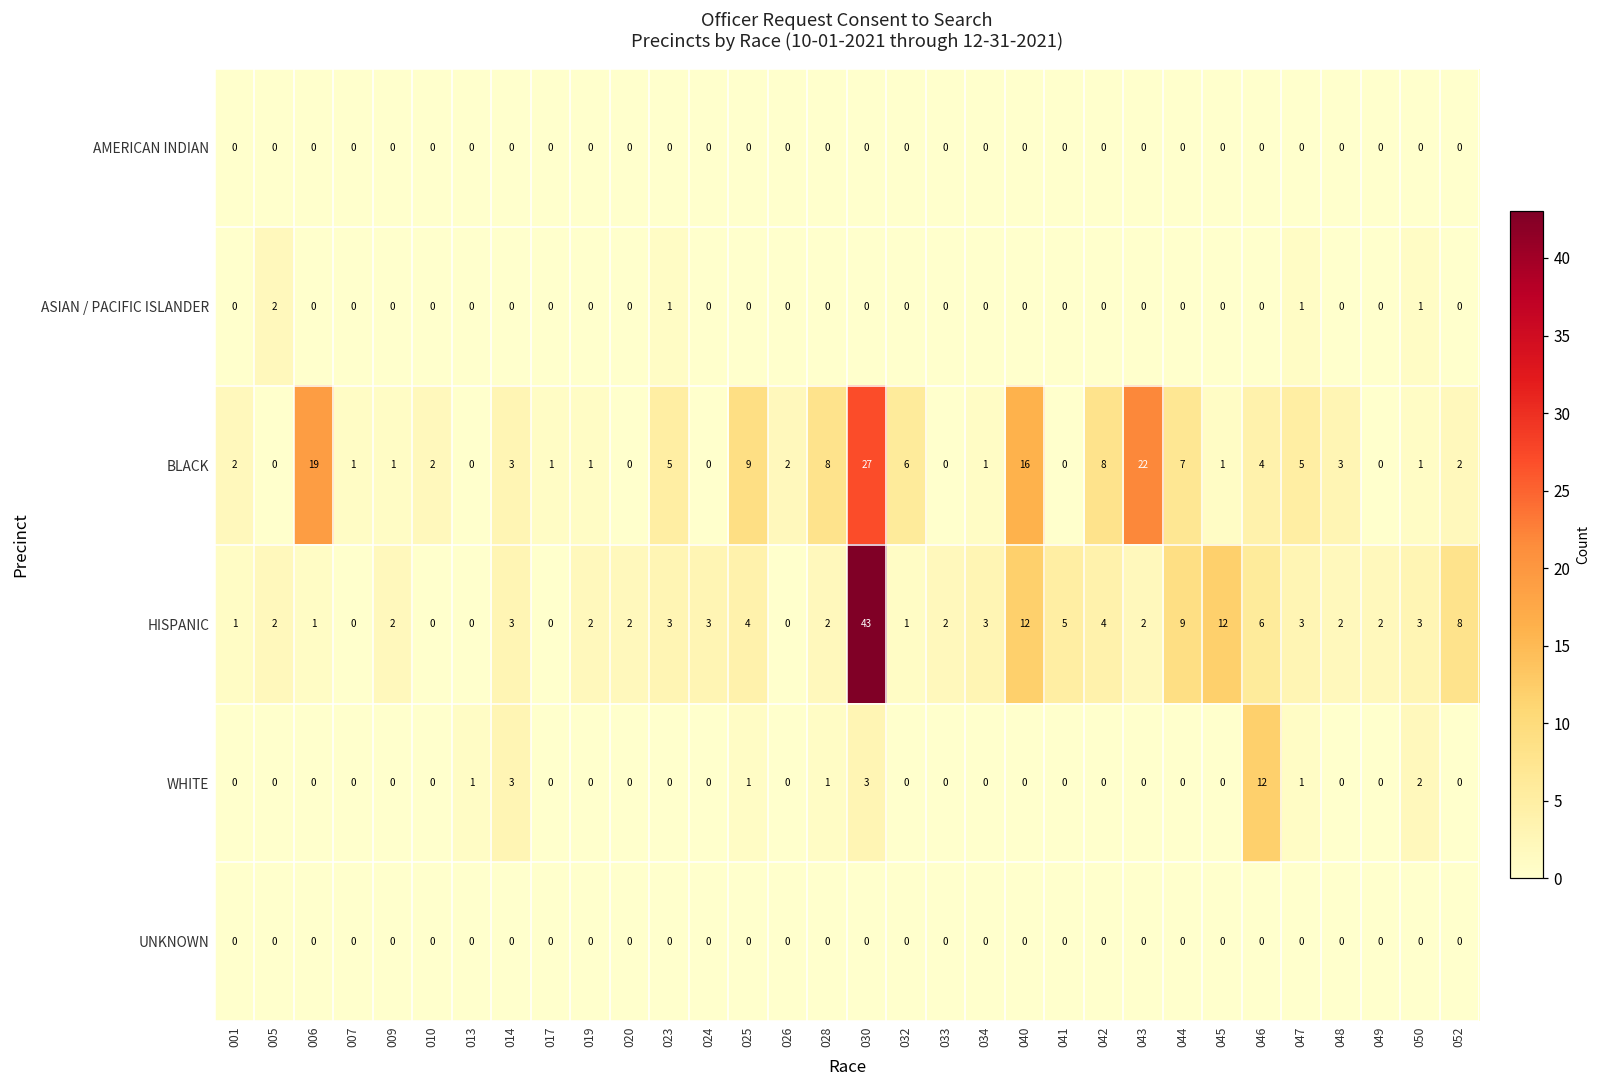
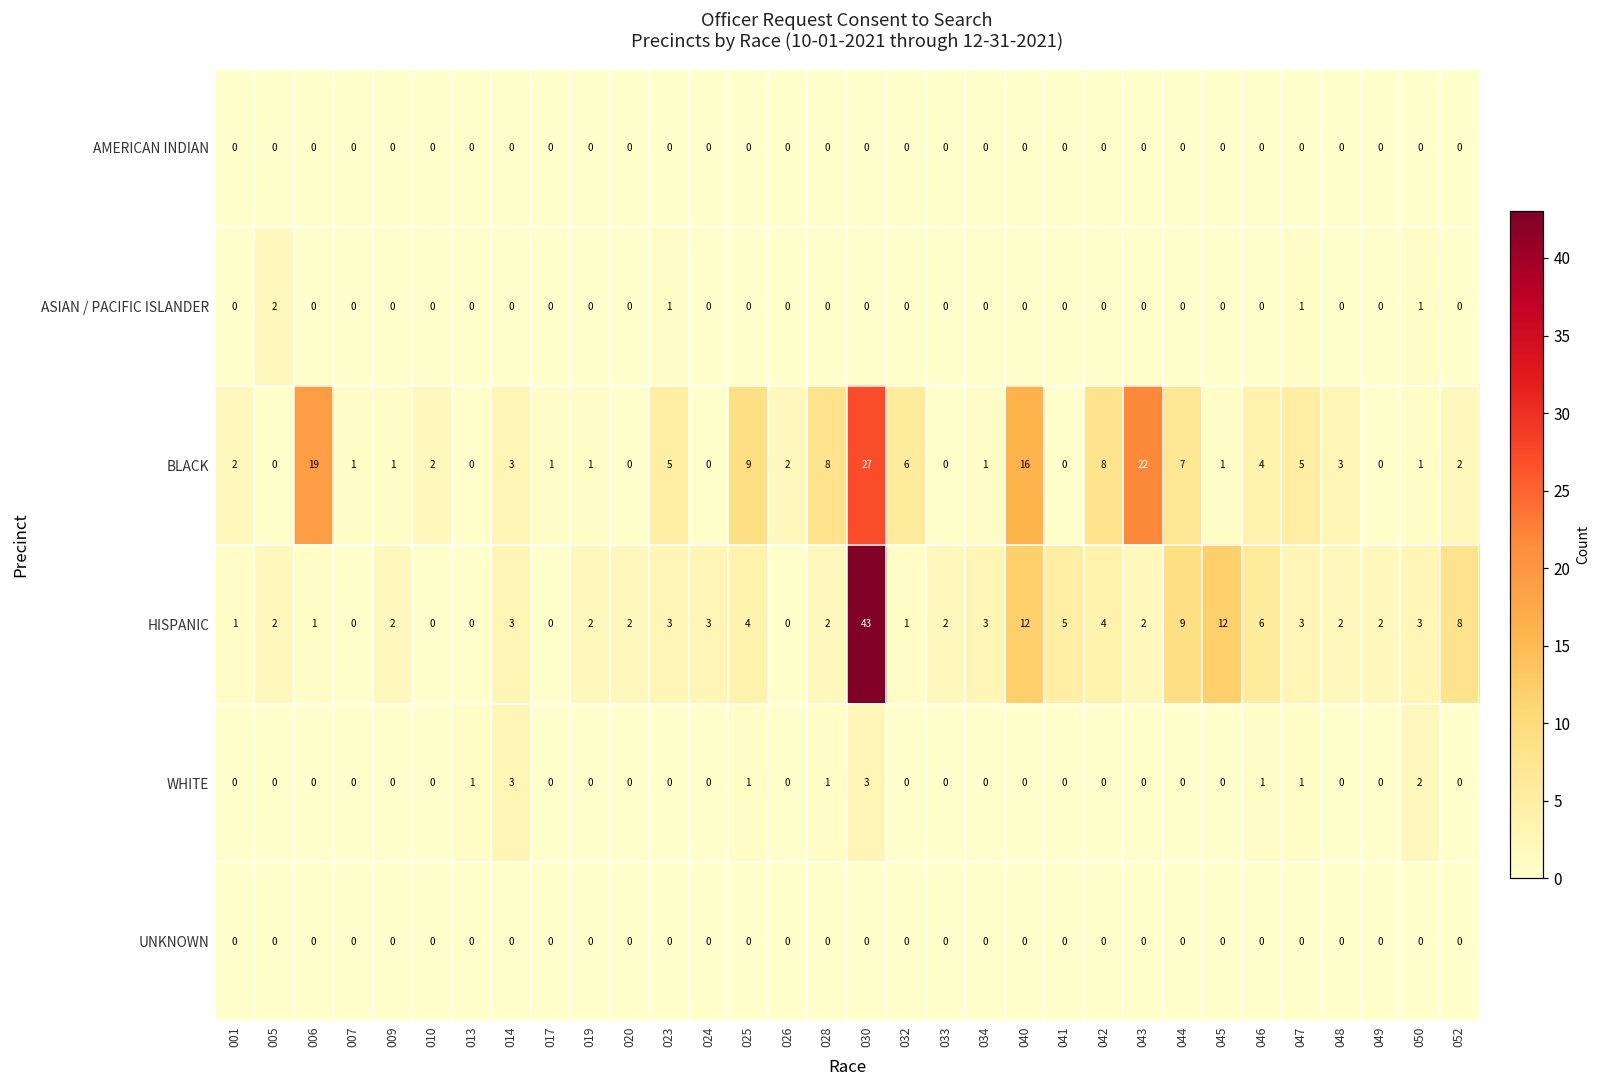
  {
    "AMERICAN INDIAN": {
      "001": 0,
      "005": 0,
      "006": 0,
      "007": 0,
      "009": 0,
      "010": 0,
      "013": 0,
      "014": 0,
      "017": 0,
      "019": 0,
      "020": 0,
      "023": 0,
      "024": 0,
      "025": 0,
      "026": 0,
      "028": 0,
      "030": 0,
      "032": 0,
      "033": 0,
      "034": 0,
      "040": 0,
      "041": 0,
      "042": 0,
      "043": 0,
      "044": 0,
      "045": 0,
      "046": 0,
      "047": 0,
      "048": 0,
      "049": 0,
      "050": 0,
      "052": 0
    },
    "ASIAN / PACIFIC ISLANDER": {
      "001": 0,
      "005": 2,
      "006": 0,
      "007": 0,
      "009": 0,
      "010": 0,
      "013": 0,
      "014": 0,
      "017": 0,
      "019": 0,
      "020": 0,
      "023": 1,
      "024": 0,
      "025": 0,
      "026": 0,
      "028": 0,
      "030": 0,
      "032": 0,
      "033": 0,
      "034": 0,
      "040": 0,
      "041": 0,
      "042": 0,
      "043": 0,
      "044": 0,
      "045": 0,
      "046": 0,
      "047": 1,
      "048": 0,
      "049": 0,
      "050": 1,
      "052": 0
    },
    "BLACK": {
      "001": 2,
      "005": 0,
      "006": 19,
      "007": 1,
      "009": 1,
      "010": 2,
      "013": 0,
      "014": 3,
      "017": 1,
      "019": 1,
      "020": 0,
      "023": 5,
      "024": 0,
      "025": 9,
      "026": 2,
      "028": 8,
      "030": 27,
      "032": 6,
      "033": 0,
      "034": 1,
      "040": 16,
      "041": 0,
      "042": 8,
      "043": 22,
      "044": 7,
      "045": 1,
      "046": 4,
      "047": 5,
      "048": 3,
      "049": 0,
      "050": 1,
      "052": 2
    },
    "HISPANIC": {
      "001": 1,
      "005": 2,
      "006": 1,
      "007": 0,
      "009": 2,
      "010": 0,
      "013": 0,
      "014": 3,
      "017": 0,
      "019": 2,
      "020": 2,
      "023": 3,
      "024": 3,
      "025": 4,
      "026": 0,
      "028": 2,
      "030": 43,
      "032": 1,
      "033": 2,
      "034": 3,
      "040": 12,
      "041": 5,
      "042": 4,
      "043": 2,
      "044": 9,
      "045": 12,
      "046": 6,
      "047": 3,
      "048": 2,
      "049": 2,
      "050": 3,
      "052": 8
    },
    "WHITE": {
      "001": 0,
      "005": 0,
      "006": 0,
      "007": 0,
      "009": 0,
      "010": 0,
      "013": 1,
      "014": 3,
      "017": 0,
      "019": 0,
      "020": 0,
      "023": 0,
      "024": 0,
      "025": 1,
      "026": 0,
      "028": 1,
      "030": 3,
      "032": 0,
      "033": 0,
      "034": 0,
      "040": 0,
      "041": 0,
      "042": 0,
      "043": 0,
      "044": 0,
      "045": 0,
-     "046": 12,
+     "046": 1,
      "047": 1,
      "048": 0,
      "049": 0,
      "050": 2,
      "052": 0
    },
    "UNKNOWN": {
      "001": 0,
      "005": 0,
      "006": 0,
      "007": 0,
      "009": 0,
      "010": 0,
      "013": 0,
      "014": 0,
      "017": 0,
      "019": 0,
      "020": 0,
      "023": 0,
      "024": 0,
      "025": 0,
      "026": 0,
      "028": 0,
      "030": 0,
      "032": 0,
      "033": 0,
      "034": 0,
      "040": 0,
      "041": 0,
      "042": 0,
      "043": 0,
      "044": 0,
      "045": 0,
      "046": 0,
      "047": 0,
      "048": 0,
      "049": 0,
      "050": 0,
      "052": 0
    }
  }
